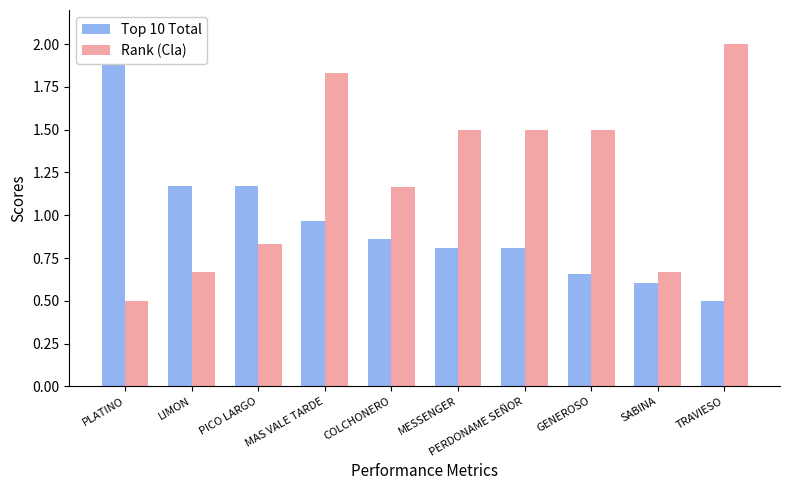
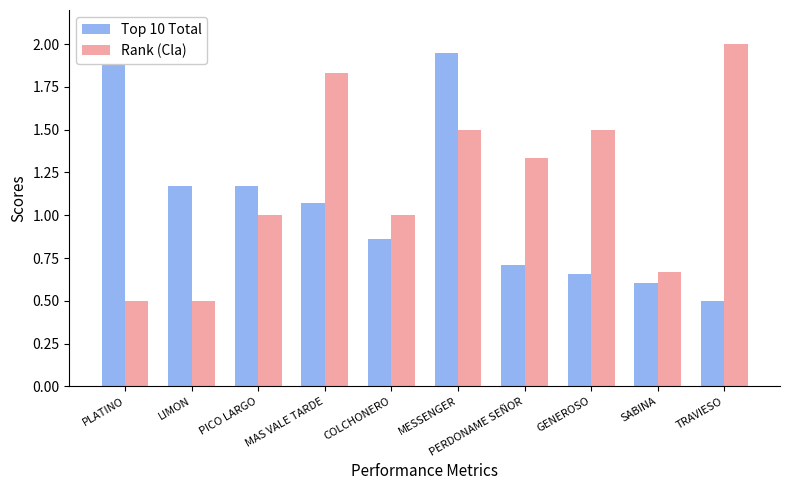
  {
    "Top 10 Total": {
      "LIMON": 1.17,
      "PICO LARGO": 1.17,
-     "MAS VALE TARDE": 0.97,
+     "MAS VALE TARDE": 1.07,
      "COLCHONERO": 0.86,
-     "MESSENGER": 0.81,
-     "PERDONAME SEÑOR": 0.81,
+     "MESSENGER": 1.95,
+     "PERDONAME SEÑOR": 0.71,
      "GENEROSO": 0.66,
      "SABINA": 0.60,
      "TRAVIESO": 0.50
    },
    "Rank (Cla)": {
      "PLATINO": 0.50,
-     "LIMON": 0.67,
-     "PICO LARGO": 0.83,
+     "LIMON": 0.50,
+     "PICO LARGO": 1.00,
      "MAS VALE TARDE": 1.83,
-     "COLCHONERO": 1.17,
+     "COLCHONERO": 1.00,
      "MESSENGER": 1.50,
-     "PERDONAME SEÑOR": 1.50,
+     "PERDONAME SEÑOR": 1.33,
      "GENEROSO": 1.50,
      "SABINA": 0.67,
      "TRAVIESO": 2.00
    }
  }
